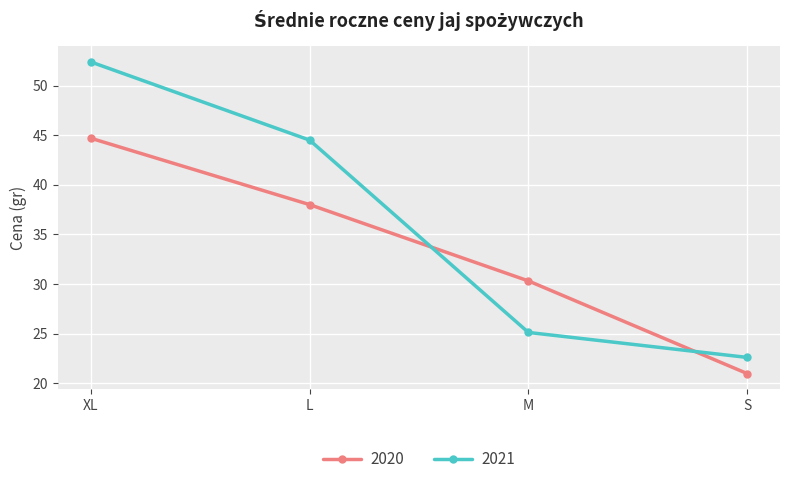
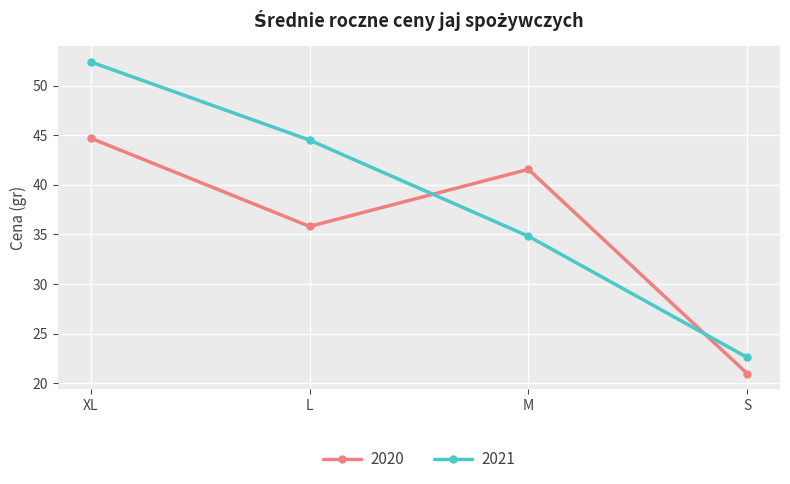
  {
    "2020": {
      "XL": 45,
-     "L": 38,
-     "M": 30,
+     "L": 36,
+     "M": 42,
      "S": 21
    },
    "2021": {
      "XL": 52,
      "L": 45,
-     "M": 25,
+     "M": 35,
      "S": 23
    }
  }
